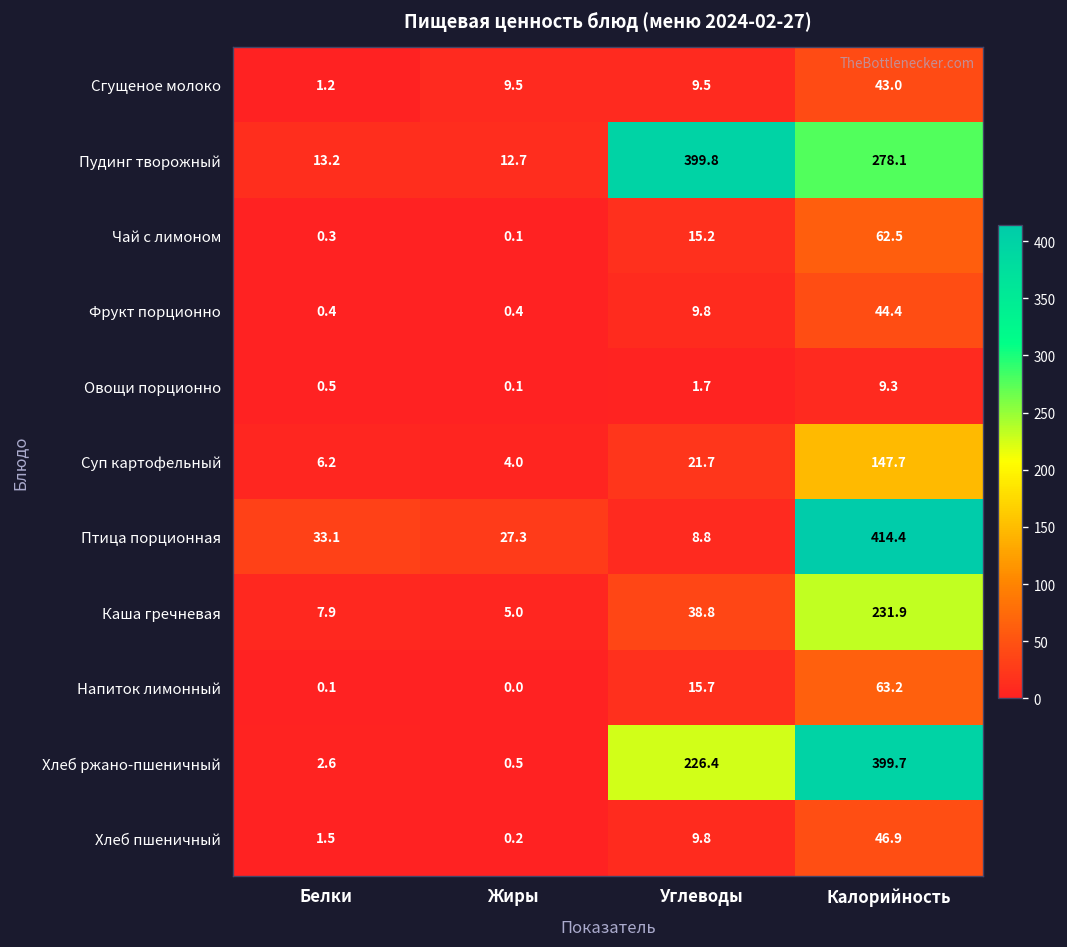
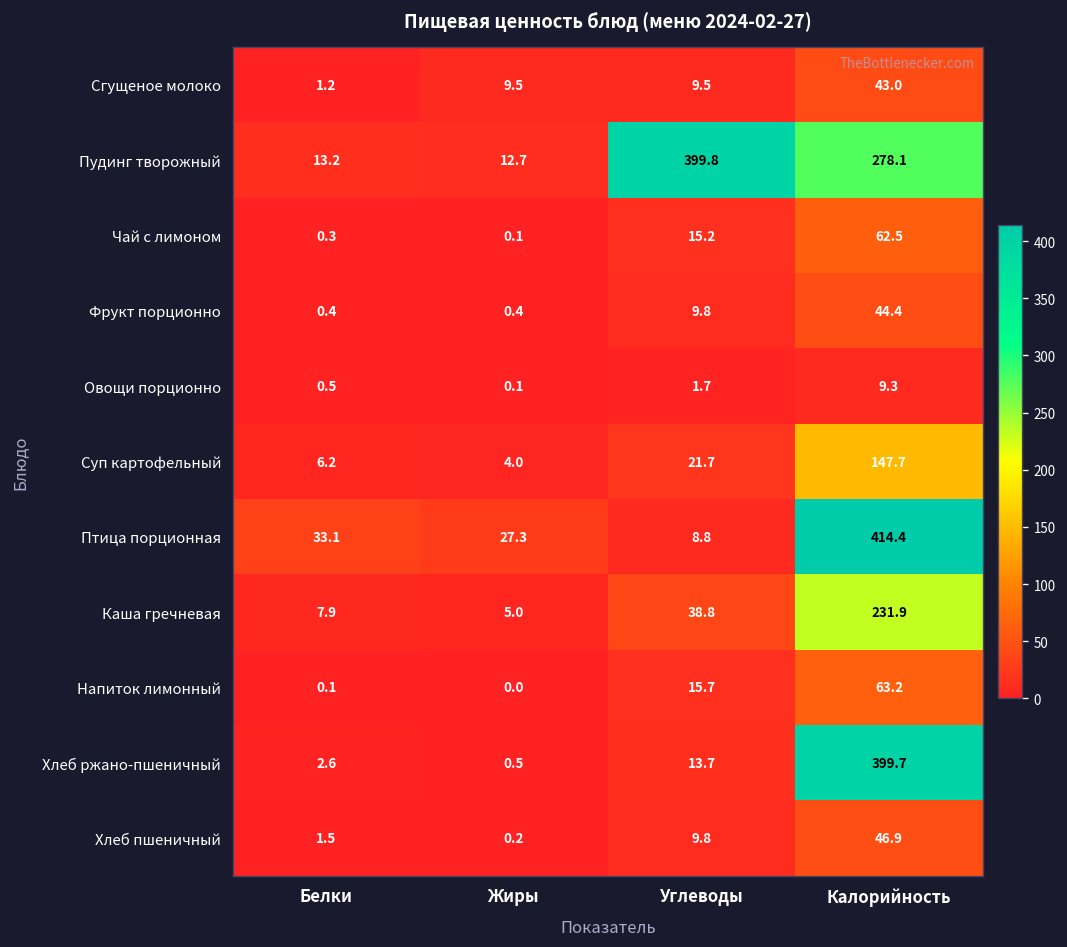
  {
    "Сгущеное молоко": {
      "Белки": 1.2,
      "Жиры": 9.5,
      "Углеводы": 9.5
    },
    "Пудинг творожный": {
      "Белки": 13.2,
      "Жиры": 12.7,
      "Углеводы": 399.8,
      "Калорийность": 278.1
    },
    "Чай с лимоном": {
      "Белки": 0.3,
      "Жиры": 0.1,
      "Углеводы": 15.2,
      "Калорийность": 62.5
    },
    "Фрукт порционно": {
      "Белки": 0.4,
      "Жиры": 0.4,
      "Углеводы": 9.8,
      "Калорийность": 44.4
    },
    "Овощи порционно": {
      "Белки": 0.5,
      "Жиры": 0.1,
      "Углеводы": 1.7,
      "Калорийность": 9.3
    },
    "Суп картофельный": {
      "Белки": 6.2,
      "Жиры": 4.0,
      "Углеводы": 21.7,
      "Калорийность": 147.7
    },
    "Птица порционная": {
      "Белки": 33.1,
      "Жиры": 27.3,
      "Углеводы": 8.8,
      "Калорийность": 414.4
    },
    "Каша гречневая": {
      "Белки": 7.9,
      "Жиры": 5.0,
      "Углеводы": 38.8,
      "Калорийность": 231.9
    },
    "Напиток лимонный": {
      "Белки": 0.1,
      "Жиры": 0.0,
      "Углеводы": 15.7,
      "Калорийность": 63.2
    },
    "Хлеб ржано-пшеничный": {
      "Белки": 2.6,
      "Жиры": 0.5,
-     "Углеводы": 226.4,
+     "Углеводы": 13.7,
      "Калорийность": 399.7
    },
    "Хлеб пшеничный": {
      "Белки": 1.5,
      "Жиры": 0.2,
      "Углеводы": 9.8,
      "Калорийность": 46.9
    }
  }
